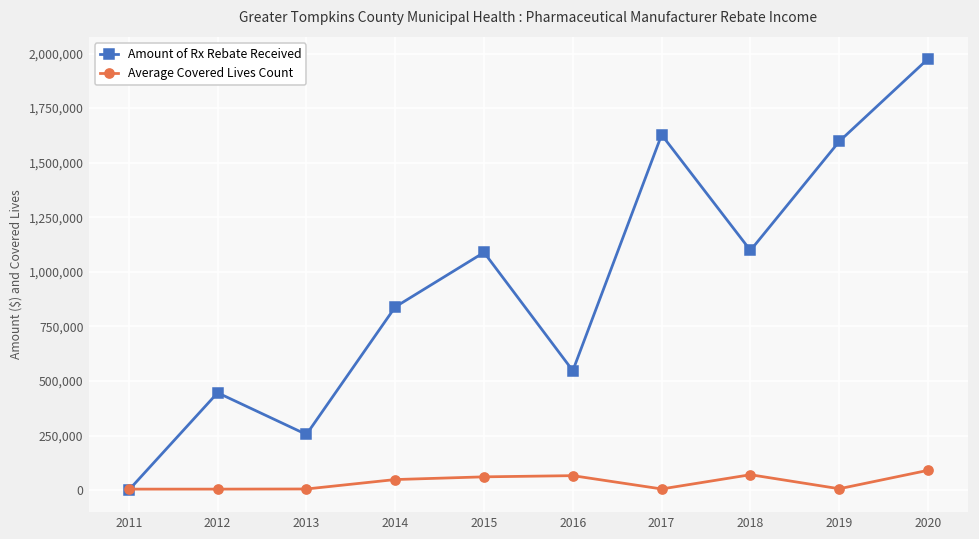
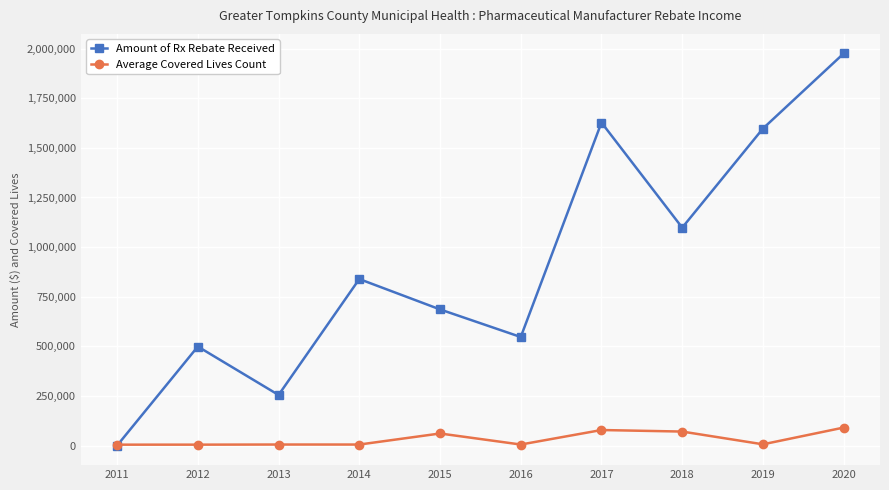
  {
    "Amount of Rx Rebate Received": {
-     "2012": "450,000",
+     "2012": "500,000",
      "2013": "250,000",
      "2014": "840,000",
-     "2015": "1,090,000",
+     "2015": "690,000",
      "2016": "550,000",
      "2017": "1,630,000",
      "2018": "1,100,000",
      "2019": "1,600,000",
      "2020": "1,980,000"
    },
    "Average Covered Lives Count": {
      "2012": "0",
      "2013": "10,000",
-     "2014": "50,000",
+     "2014": "10,000",
      "2015": "60,000",
-     "2016": "70,000",
-     "2017": "10,000",
+     "2016": "10,000",
+     "2017": "80,000",
      "2018": "70,000",
      "2019": "10,000",
      "2020": "90,000"
    }
  }
